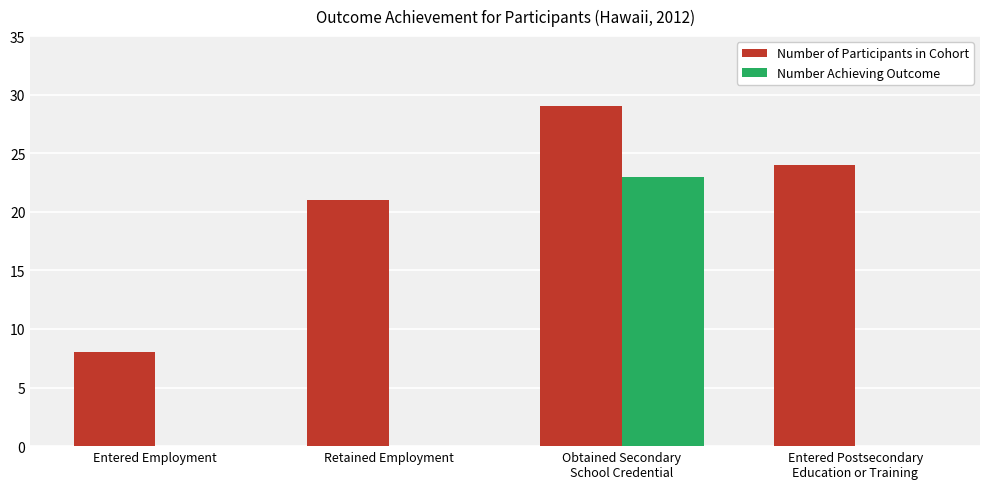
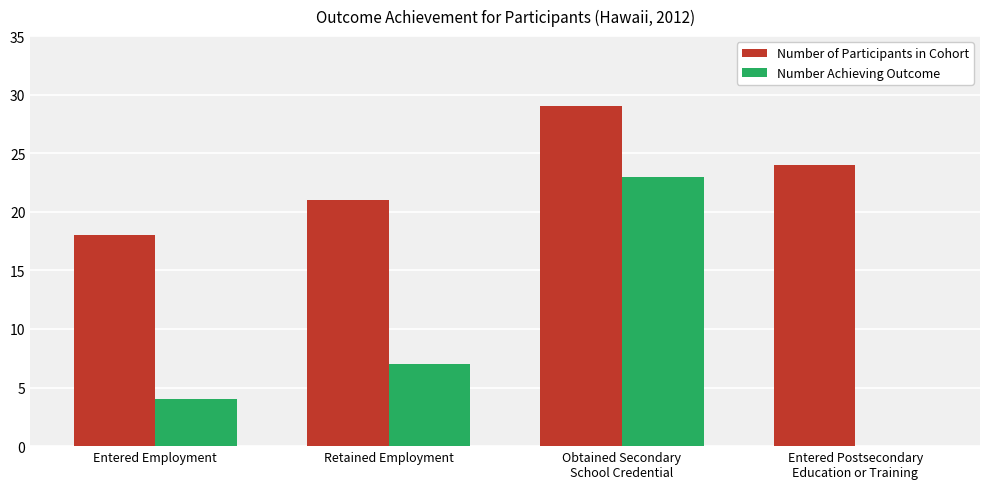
  {
    "Number of Participants in Cohort": {
-     "Entered Employment": 8,
+     "Entered Employment": 18,
      "Retained Employment": 21,
      "Obtained Secondary School Credential": 29,
      "Entered Postsecondary Education or Training": 24
    },
    "Number Achieving Outcome": {
-     "Entered Employment": 0,
-     "Retained Employment": 0,
+     "Entered Employment": 4,
+     "Retained Employment": 7,
      "Obtained Secondary School Credential": 23,
      "Entered Postsecondary Education or Training": 0
    }
  }
